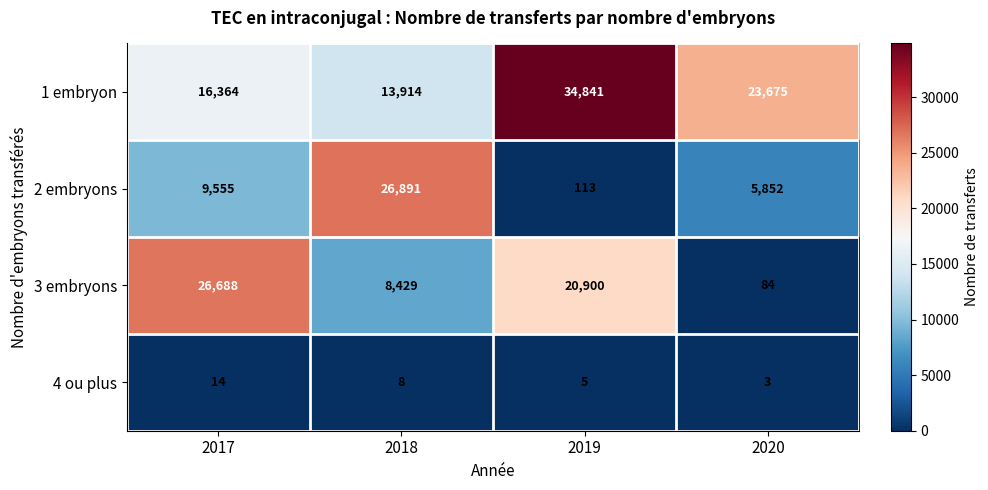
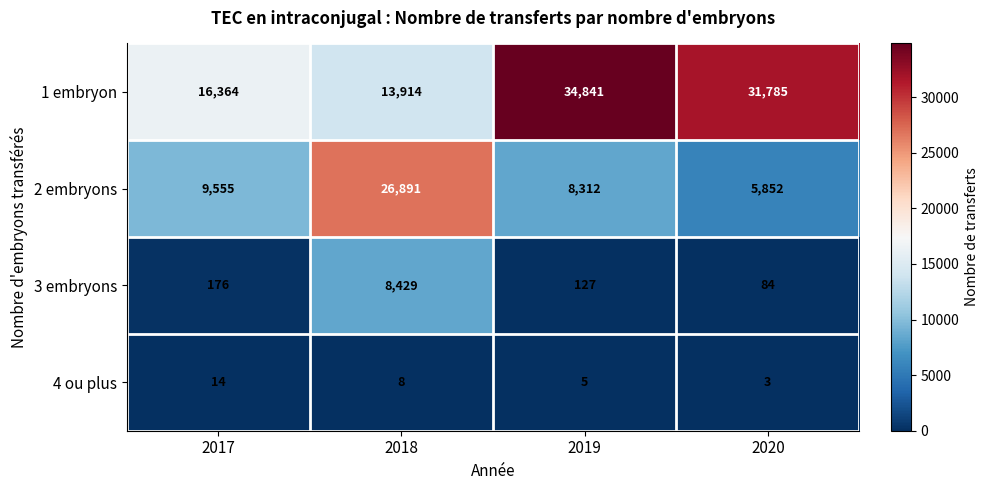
  {
    "1 embryon": {
      "2017": "16,364",
      "2018": "13,914",
      "2019": "34,841",
-     "2020": "23,675"
+     "2020": "31,785"
    },
    "2 embryons": {
      "2017": "9,555",
      "2018": "26,891",
-     "2019": "113",
+     "2019": "8,312",
      "2020": "5,852"
    },
    "3 embryons": {
-     "2017": "26,688",
+     "2017": "176",
      "2018": "8,429",
-     "2019": "20,900",
+     "2019": "127",
      "2020": "84"
    },
    "4 ou plus": {
      "2017": "14",
      "2018": "8",
      "2019": "5",
      "2020": "3"
    }
  }
